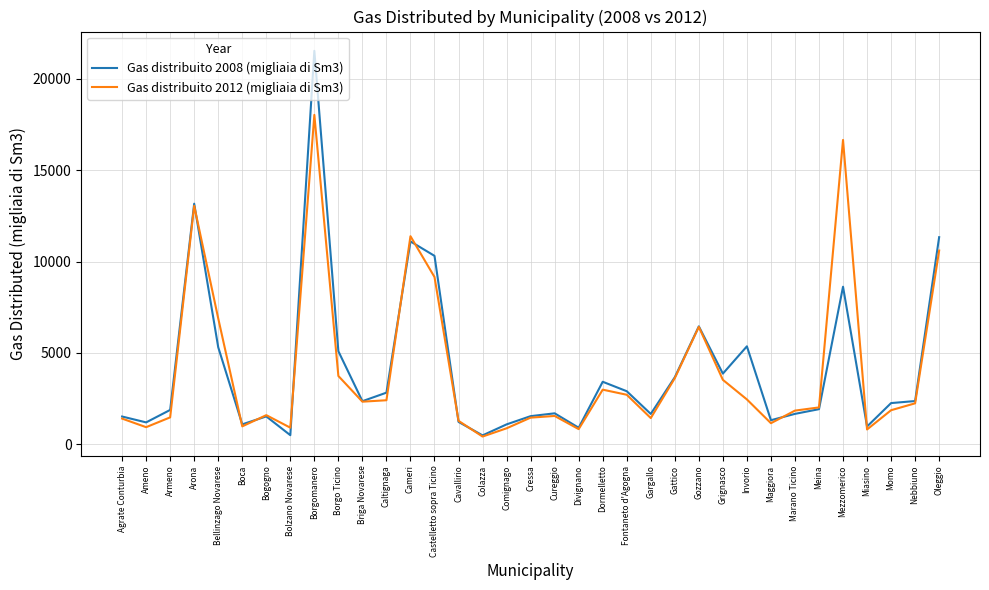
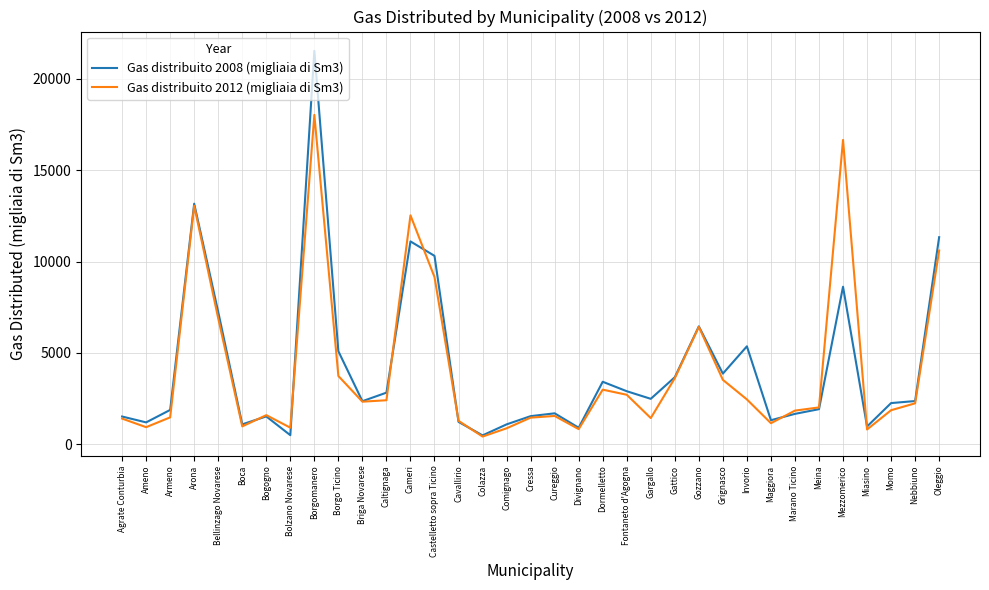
  {
    "Gas distribuito 2008 (migliaia di Sm3)": {
      "Ameno": 1200,
      "Armeno": 1900,
-     "Bellinzago Novarese": 5300,
+     "Bellinzago Novarese": 7200,
      "Bolzano Novarese": 500,
      "Borgo Ticino": 5100,
      "Caltignaga": 2800,
      "Cameri": 11100,
      "Castelletto sopra Ticino": 10300,
      "Comignago": 1100,
      "Cureggio": 1700,
      "Dormelletto": 3400,
      "Fontaneto d'Agogna": 2900,
-     "Gargallo": 1700,
+     "Gargallo": 2500,
      "Grignasco": 3900,
      "Invorio": 5400,
      "Maggiora": 1300,
      "Marano Ticino": 1700,
      "Mezzomerico": 8600,
      "Miasino": 1000,
      "Momo": 2300,
      "Oleggio": 11300
    },
    "Gas distribuito 2012 (migliaia di Sm3)": {
      "Ameno": 900,
      "Armeno": 1500,
      "Bellinzago Novarese": 6900,
      "Bolzano Novarese": 900,
      "Borgomanero": 18000,
      "Borgo Ticino": 3700,
      "Caltignaga": 2400,
-     "Cameri": 11400,
+     "Cameri": 12500,
      "Castelletto sopra Ticino": 9200,
      "Comignago": 900,
      "Cureggio": 1600,
      "Dormelletto": 3000,
      "Fontaneto d'Agogna": 2700,
      "Gargallo": 1400,
      "Grignasco": 3500,
      "Invorio": 2500,
      "Maggiora": 1200,
      "Marano Ticino": 1800,
      "Mezzomerico": 16700,
      "Miasino": 800,
      "Momo": 1900,
      "Oleggio": 10600
    }
  }
